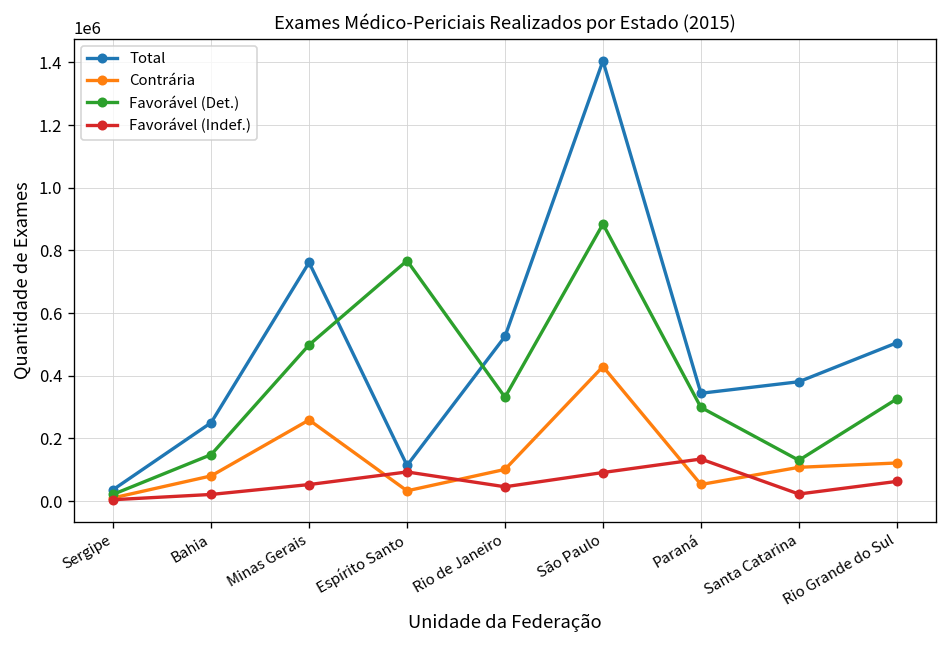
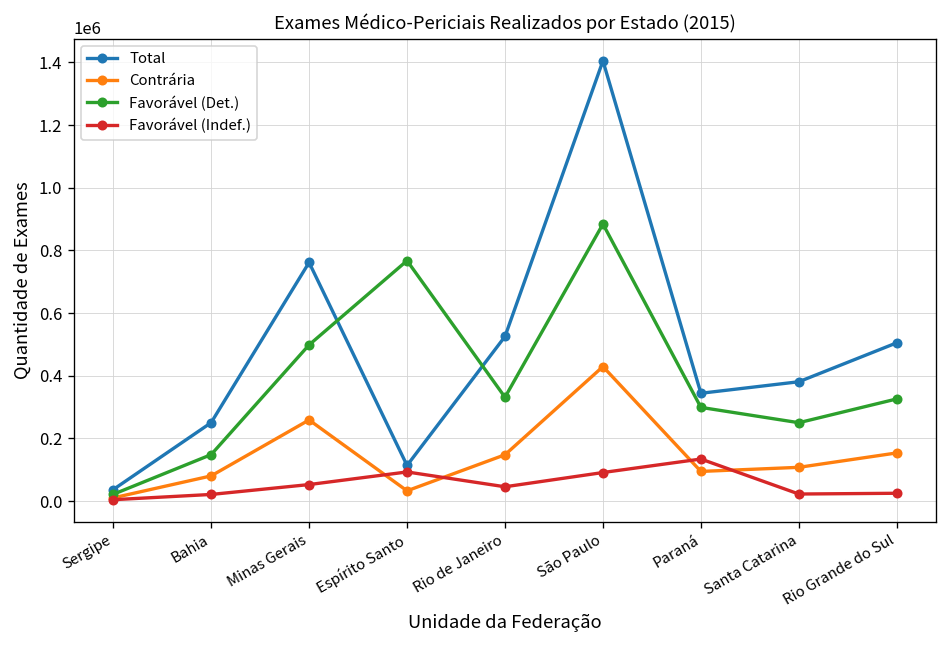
  {
    "Total": {
      "Sergipe": 40000,
      "Bahia": 250000,
      "Minas Gerais": 760000,
      "Espírito Santo": 110000,
      "Rio de Janeiro": 530000,
      "São Paulo": 1400000,
      "Paraná": 340000,
      "Santa Catarina": 380000,
      "Rio Grande do Sul": 510000
    },
    "Contrária": {
      "Bahia": 80000,
      "Minas Gerais": 260000,
      "Espírito Santo": 30000,
-     "Rio de Janeiro": 100000,
+     "Rio de Janeiro": 150000,
      "São Paulo": 430000,
-     "Paraná": 50000,
+     "Paraná": 90000,
      "Santa Catarina": 110000,
-     "Rio Grande do Sul": 120000
+     "Rio Grande do Sul": 150000
    },
    "Favorável (Det.)": {
      "Sergipe": 20000,
      "Bahia": 150000,
      "Minas Gerais": 500000,
      "Espírito Santo": 770000,
      "Rio de Janeiro": 330000,
      "São Paulo": 880000,
      "Paraná": 300000,
-     "Santa Catarina": 130000,
+     "Santa Catarina": 250000,
      "Rio Grande do Sul": 330000
    },
    "Favorável (Indef.)": {
      "Bahia": 20000,
      "Minas Gerais": 50000,
      "Espírito Santo": 90000,
      "Rio de Janeiro": 50000,
      "São Paulo": 90000,
      "Paraná": 130000,
      "Santa Catarina": 20000,
-     "Rio Grande do Sul": 60000
+     "Rio Grande do Sul": 30000
    }
  }
